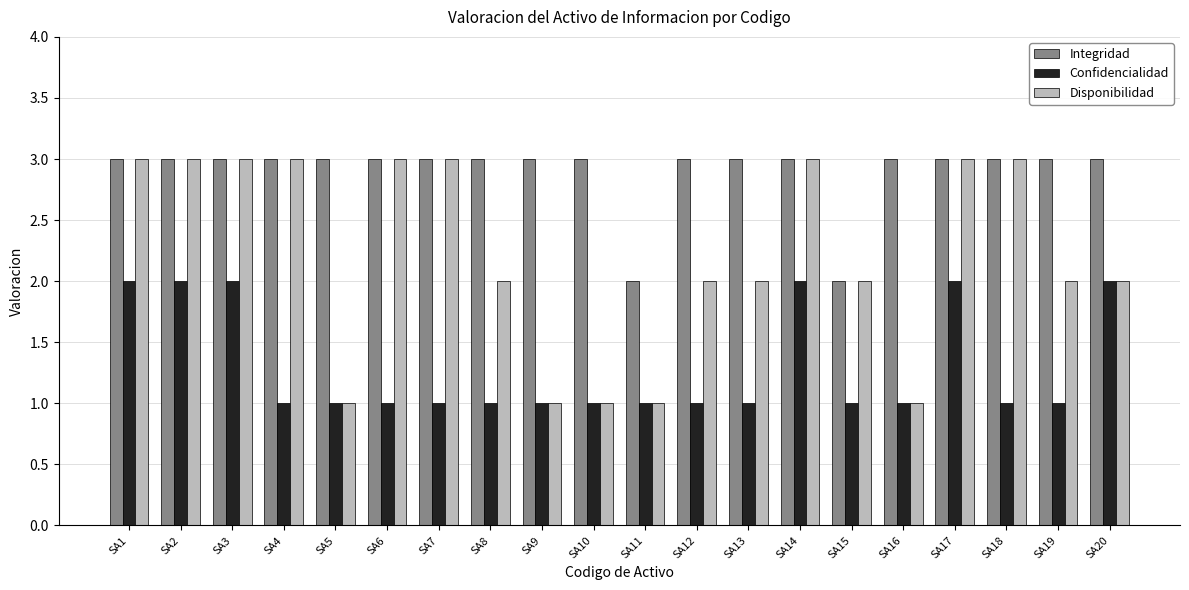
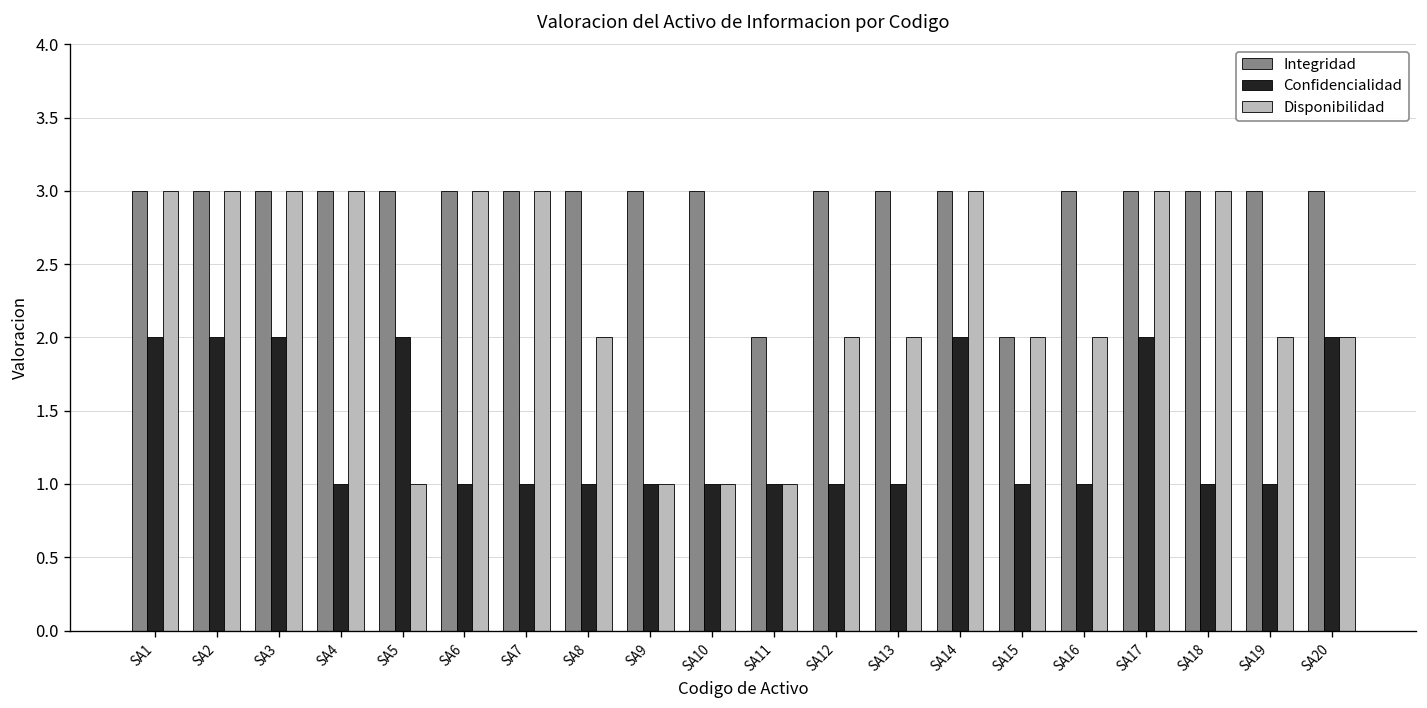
  {
    "Integridad": {
      "SA1": 3,
      "SA2": 3,
      "SA3": 3,
      "SA4": 3,
      "SA5": 3,
      "SA6": 3,
      "SA7": 3,
      "SA8": 3,
      "SA9": 3,
      "SA10": 3,
      "SA11": 2,
      "SA12": 3,
      "SA13": 3,
      "SA14": 3,
      "SA15": 2,
      "SA16": 3,
      "SA17": 3,
      "SA18": 3,
      "SA19": 3,
      "SA20": 3
    },
    "Confidencialidad": {
      "SA1": 2,
      "SA2": 2,
      "SA3": 2,
      "SA4": 1,
-     "SA5": 1,
+     "SA5": 2,
      "SA6": 1,
      "SA7": 1,
      "SA8": 1,
      "SA9": 1,
      "SA10": 1,
      "SA11": 1,
      "SA12": 1,
      "SA13": 1,
      "SA14": 2,
      "SA15": 1,
      "SA16": 1,
      "SA17": 2,
      "SA18": 1,
      "SA19": 1,
      "SA20": 2
    },
    "Disponibilidad": {
      "SA1": 3,
      "SA2": 3,
      "SA3": 3,
      "SA4": 3,
      "SA5": 1,
      "SA6": 3,
      "SA7": 3,
      "SA8": 2,
      "SA9": 1,
      "SA10": 1,
      "SA11": 1,
      "SA12": 2,
      "SA13": 2,
      "SA14": 3,
      "SA15": 2,
-     "SA16": 1,
+     "SA16": 2,
      "SA17": 3,
      "SA18": 3,
      "SA19": 2,
      "SA20": 2
    }
  }
